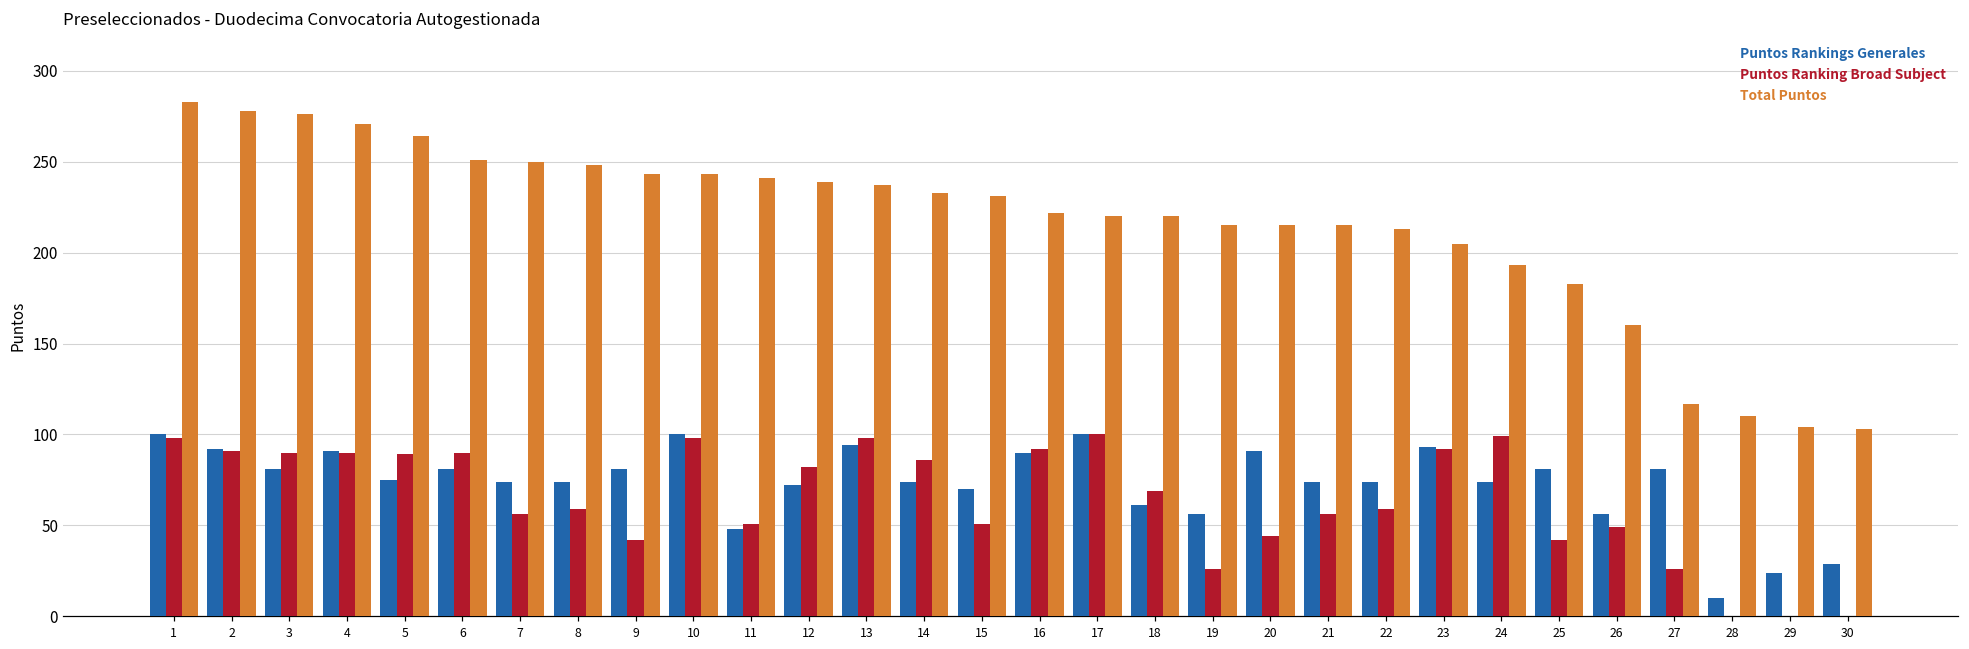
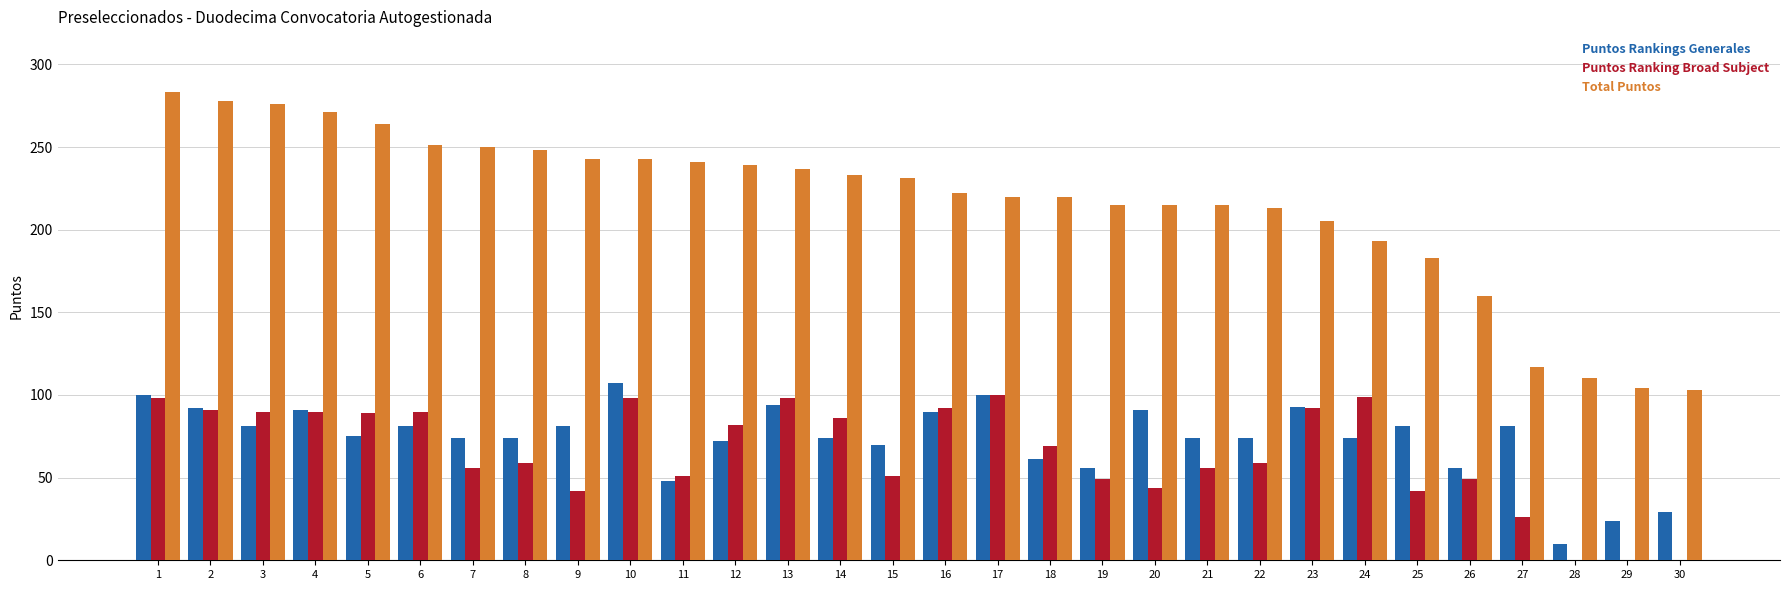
  {
    "Puntos Rankings Generales": {
      "1": 100,
      "2": 92,
      "3": 81,
      "4": 91,
      "5": 75,
      "6": 81,
      "7": 74,
      "8": 74,
      "9": 81,
-     "10": 100,
+     "10": 107,
      "11": 48,
      "12": 72,
      "13": 94,
      "14": 74,
      "15": 70,
      "16": 90,
      "17": 100,
      "18": 61,
      "19": 56,
      "20": 91,
      "21": 74,
      "22": 74,
      "23": 93,
      "24": 74,
      "25": 81,
      "26": 56,
      "27": 81,
      "28": 10,
      "29": 24,
      "30": 29
    },
    "Puntos Ranking Broad Subject": {
      "1": 98,
      "2": 91,
      "3": 90,
      "4": 90,
      "5": 89,
      "6": 90,
      "7": 56,
      "8": 59,
      "9": 42,
      "10": 98,
      "11": 51,
      "12": 82,
      "13": 98,
      "14": 86,
      "15": 51,
      "16": 92,
      "17": 100,
      "18": 69,
-     "19": 26,
+     "19": 49,
      "20": 44,
      "21": 56,
      "22": 59,
      "23": 92,
      "24": 99,
      "25": 42,
      "26": 49,
      "27": 26,
      "28": 0,
      "29": 0,
      "30": 0
    },
    "Total Puntos": {
      "1": 283,
      "2": 278,
      "3": 276,
      "4": 271,
      "5": 264,
      "6": 251,
      "7": 250,
      "8": 248,
      "9": 243,
      "10": 243,
      "11": 241,
      "12": 239,
      "13": 237,
      "14": 233,
      "15": 231,
      "16": 222,
      "17": 220,
      "18": 220,
      "19": 215,
      "20": 215,
      "21": 215,
      "22": 213,
      "23": 205,
      "24": 193,
      "25": 183,
      "26": 160,
      "27": 117,
      "28": 110,
      "29": 104,
      "30": 103
    }
  }
